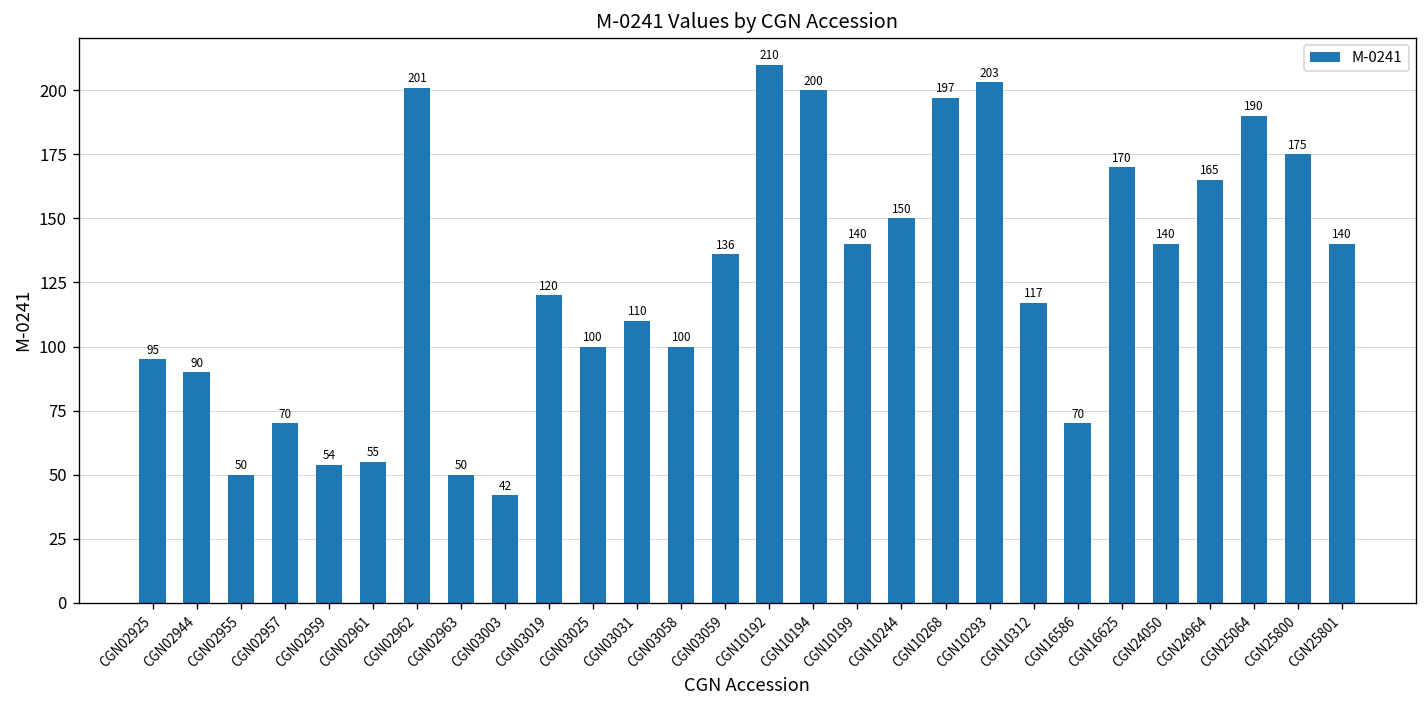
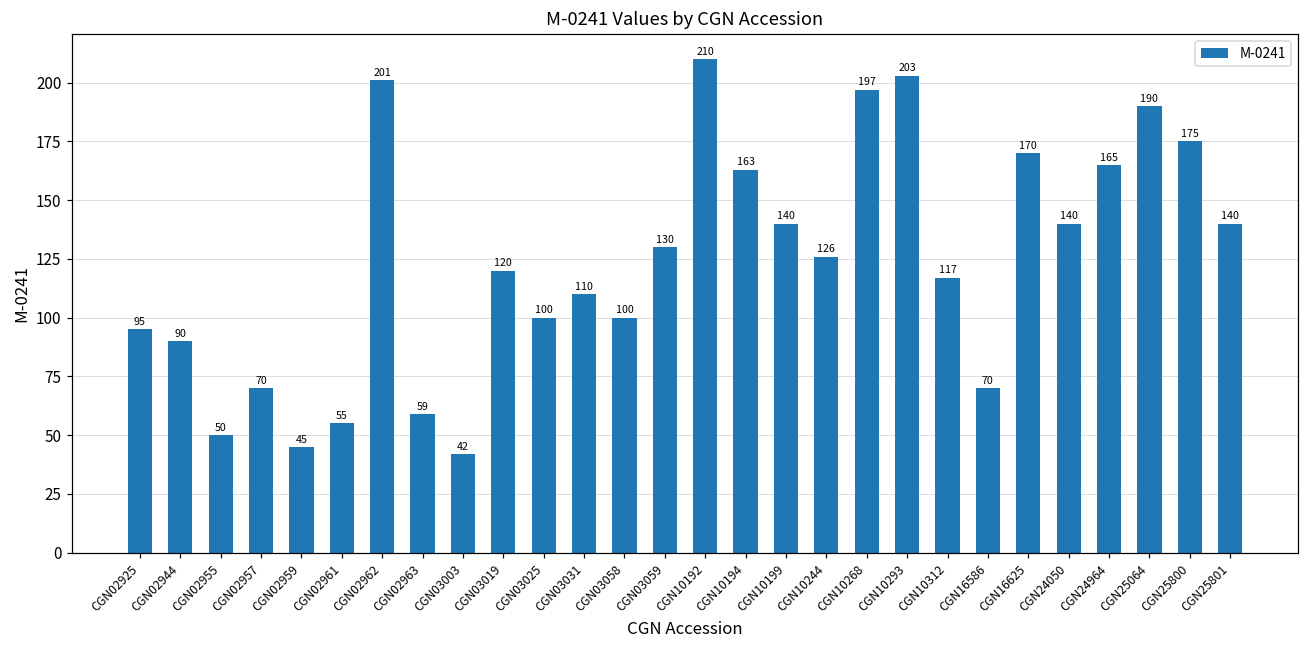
  {
    "CGN02925": 95,
    "CGN02944": 90,
    "CGN02955": 50,
    "CGN02957": 70,
-   "CGN02959": 54,
+   "CGN02959": 45,
    "CGN02961": 55,
    "CGN02962": 201,
-   "CGN02963": 50,
+   "CGN02963": 59,
    "CGN03003": 42,
    "CGN03019": 120,
    "CGN03025": 100,
    "CGN03031": 110,
    "CGN03058": 100,
-   "CGN03059": 136,
+   "CGN03059": 130,
    "CGN10192": 210,
-   "CGN10194": 200,
+   "CGN10194": 163,
    "CGN10199": 140,
-   "CGN10244": 150,
+   "CGN10244": 126,
    "CGN10268": 197,
    "CGN10293": 203,
    "CGN10312": 117,
    "CGN16586": 70,
    "CGN16625": 170,
    "CGN24050": 140,
    "CGN24964": 165,
    "CGN25064": 190,
    "CGN25800": 175,
    "CGN25801": 140
  }
